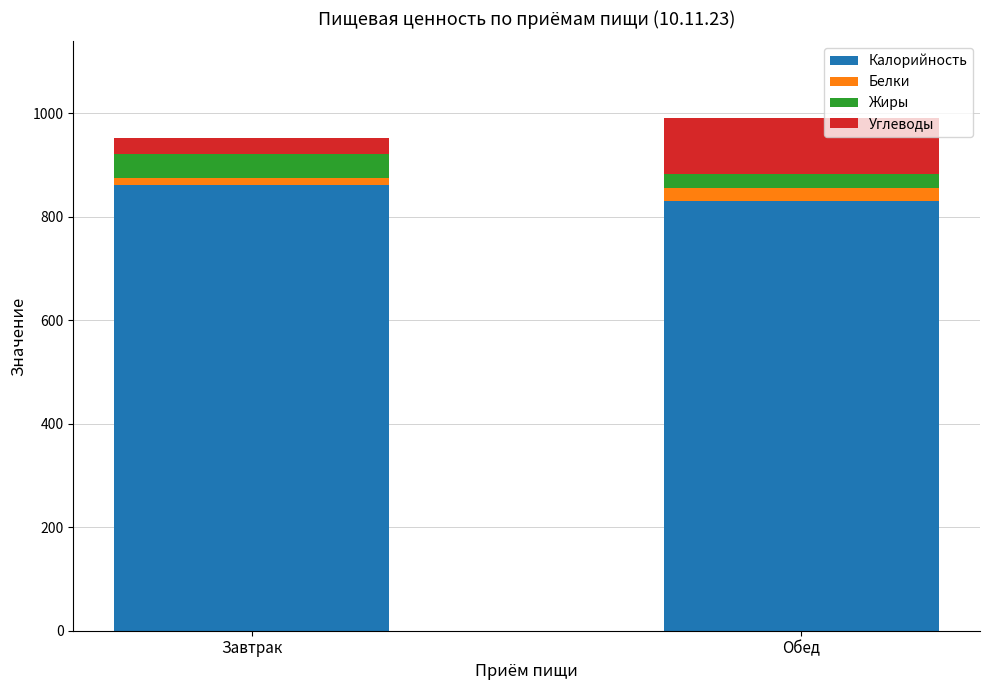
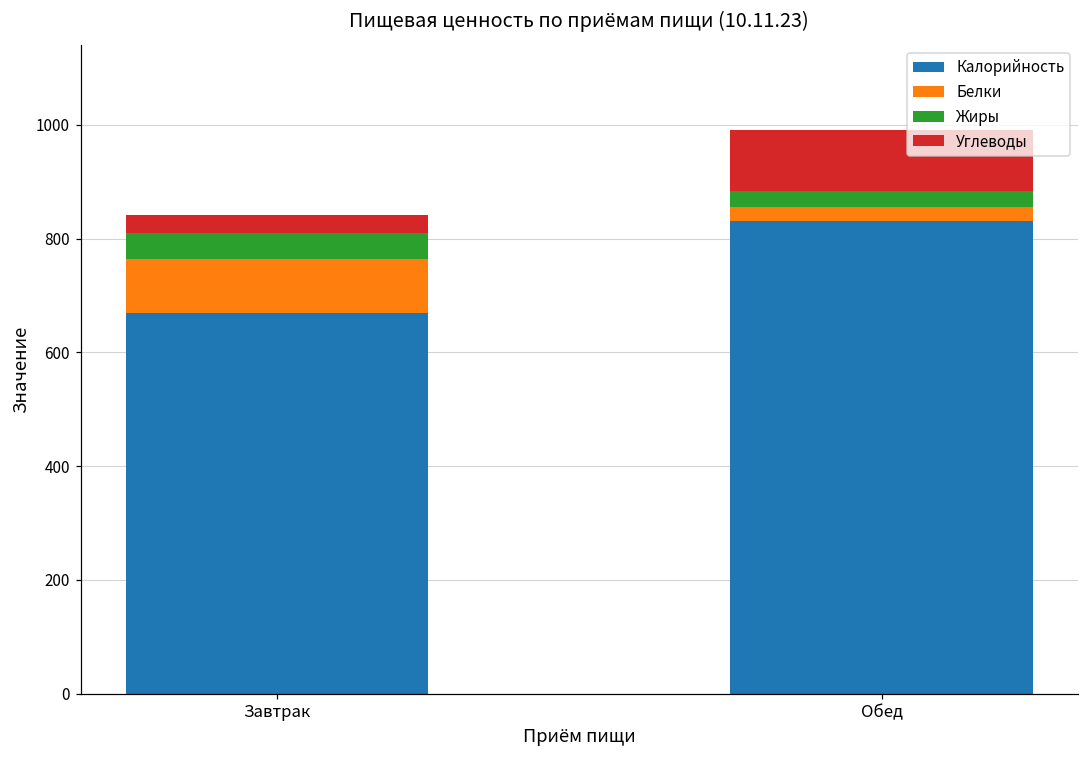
  {
    "Калорийность": {
-     "Завтрак": 860,
+     "Завтрак": 670,
      "Обед": 830
    },
    "Белки": {
-     "Завтрак": 10,
+     "Завтрак": 100,
      "Обед": 20
    },
    "Жиры": {
      "Завтрак": 50,
      "Обед": 30
    },
    "Углеводы": {
      "Завтрак": 30,
      "Обед": 110
    }
  }
